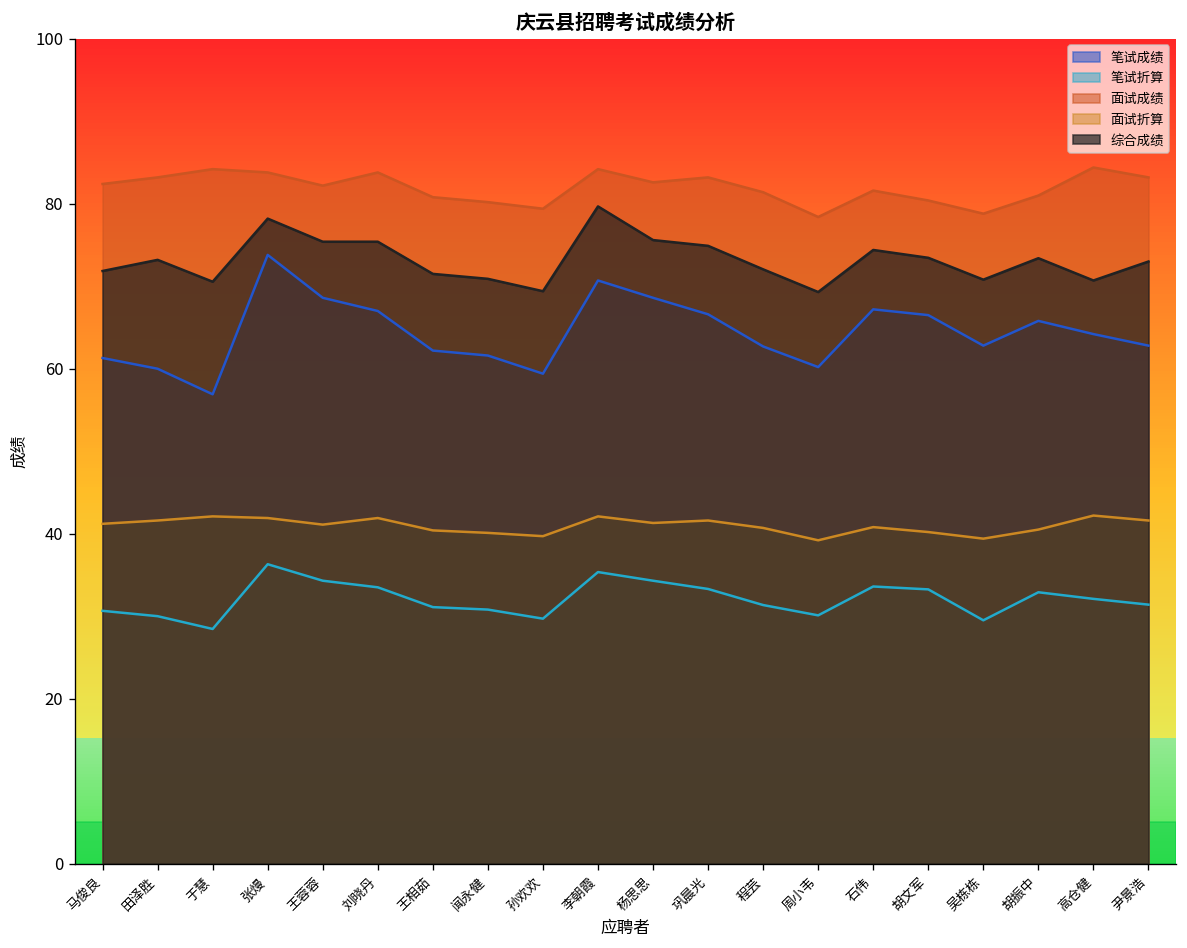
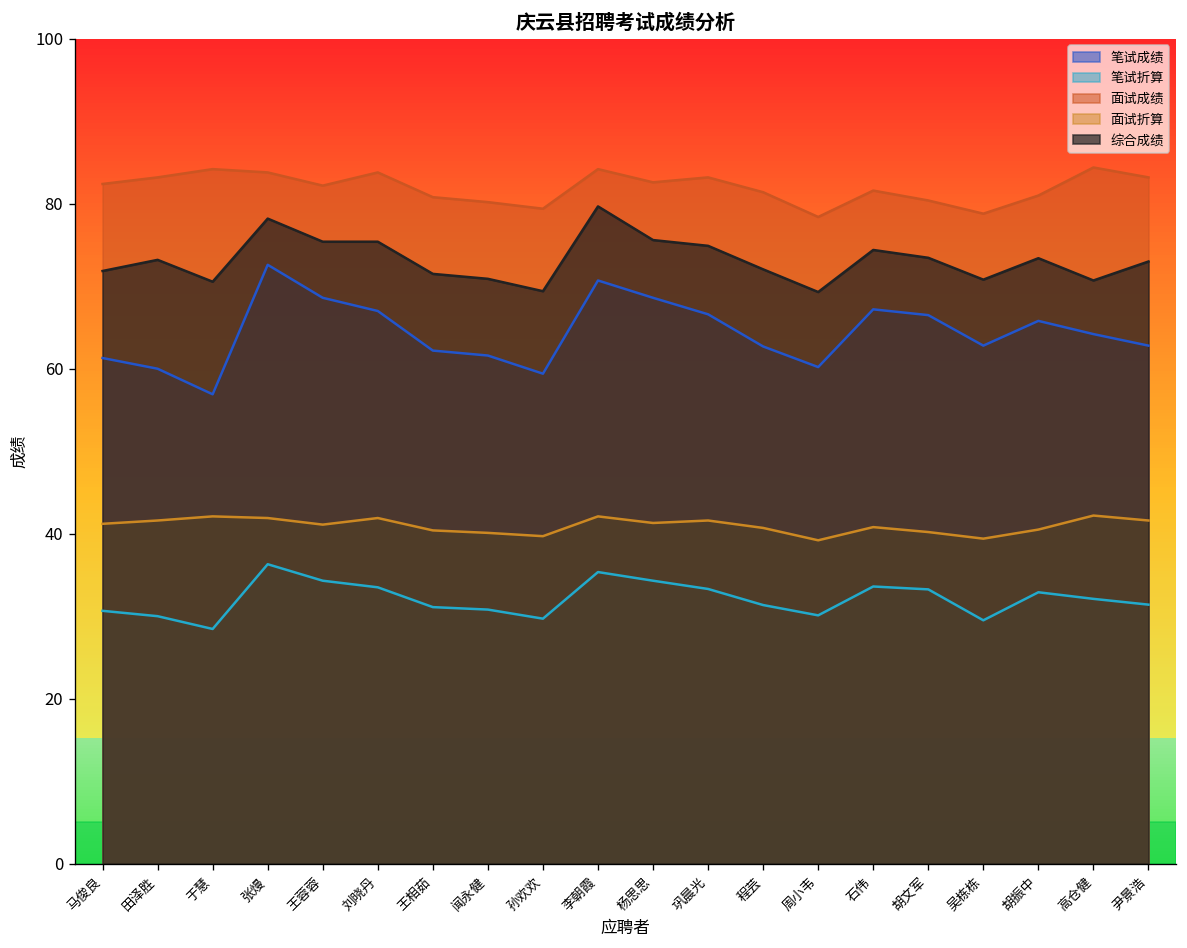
  {
    "笔试成绩": {
      "马俊良": 61,
      "田泽胜": 60,
      "于慧": 57,
-     "张熳": 74,
+     "张熳": 73,
      "王蓉蓉": 69,
      "刘晓丹": 67,
      "王相茹": 62,
      "闻永健": 62,
      "孙欢欢": 59,
      "李朝霞": 71,
      "杨思思": 69,
      "巩晨光": 67,
      "程芸": 63,
      "周小韦": 60,
      "石伟": 67,
      "胡文军": 67,
      "吴栋栋": 63,
      "胡振中": 66,
      "高仓健": 64,
      "尹景浩": 63
    },
    "笔试折算": {
      "马俊良": 31,
      "田泽胜": 30,
      "于慧": 28,
      "张熳": 36,
      "王蓉蓉": 34,
      "刘晓丹": 34,
      "王相茹": 31,
      "闻永健": 31,
      "孙欢欢": 30,
      "李朝霞": 35,
      "杨思思": 34,
      "巩晨光": 33,
      "程芸": 31,
      "周小韦": 30,
      "石伟": 34,
      "胡文军": 33,
      "吴栋栋": 30,
      "胡振中": 33,
      "高仓健": 32,
      "尹景浩": 31
    },
    "综合成绩": {
      "马俊良": 72,
      "田泽胜": 73,
      "于慧": 71,
      "张熳": 78,
      "王蓉蓉": 75,
      "刘晓丹": 75,
      "王相茹": 72,
      "闻永健": 71,
      "孙欢欢": 69,
      "李朝霞": 80,
      "杨思思": 76,
      "巩晨光": 75,
      "程芸": 72,
      "周小韦": 69,
      "石伟": 74,
      "胡文军": 73,
      "吴栋栋": 71,
      "胡振中": 73,
      "高仓健": 71,
      "尹景浩": 73
    }
  }
